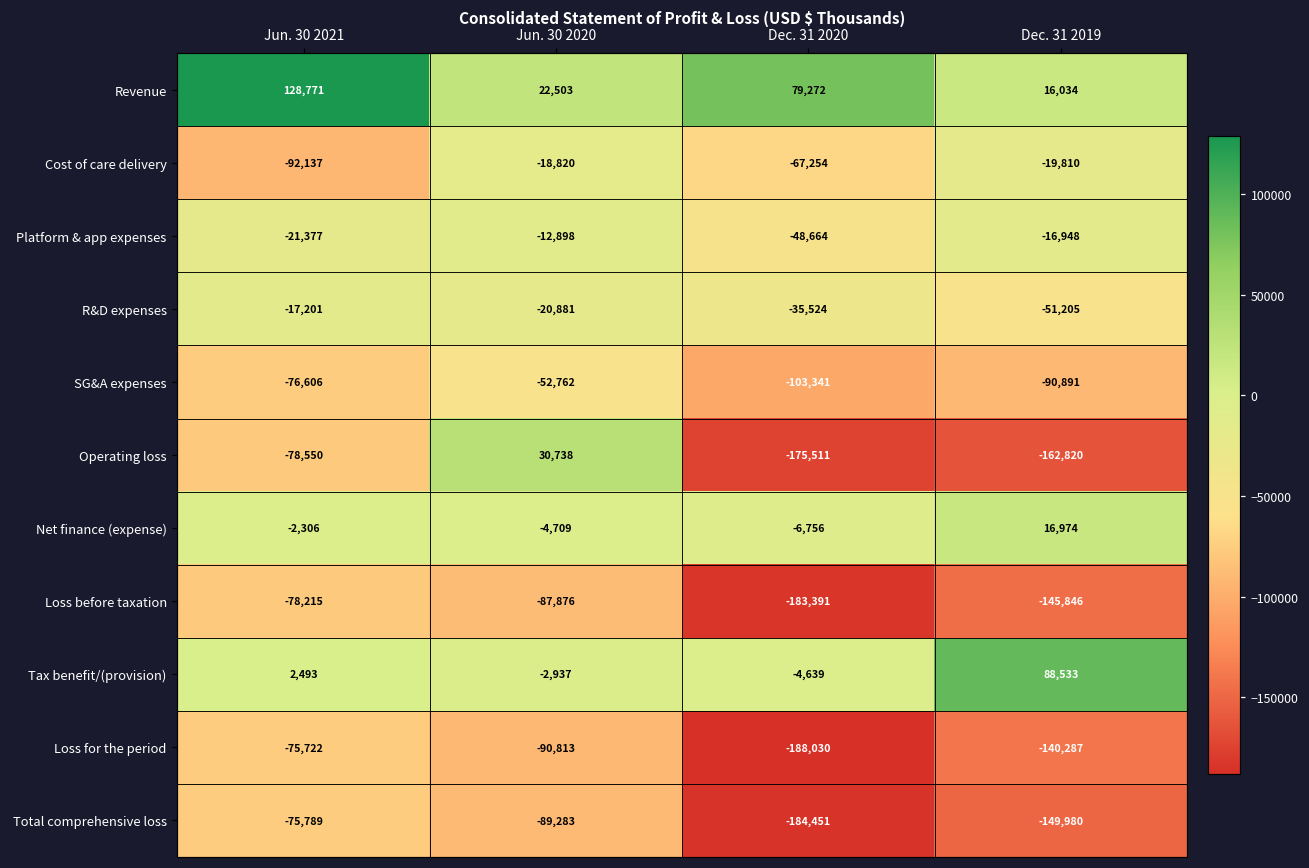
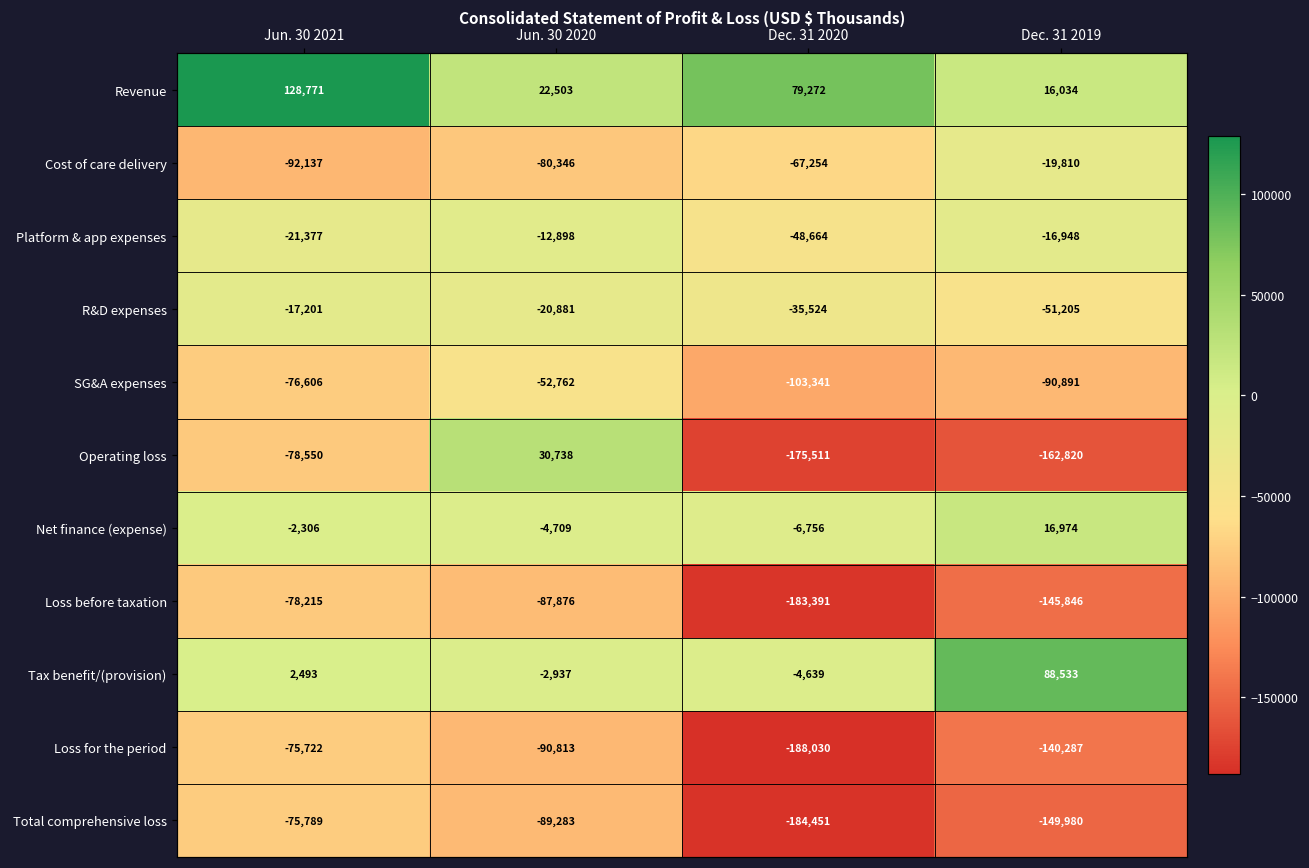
  {
    "Revenue": {
      "Jun. 30 2021": "128,771",
      "Jun. 30 2020": "22,503",
      "Dec. 31 2020": "79,272",
      "Dec. 31 2019": "16,034"
    },
    "Cost of care delivery": {
      "Jun. 30 2021": "-92,137",
-     "Jun. 30 2020": "-18,820",
+     "Jun. 30 2020": "-80,346",
      "Dec. 31 2020": "-67,254",
      "Dec. 31 2019": "-19,810"
    },
    "Platform & app expenses": {
      "Jun. 30 2021": "-21,377",
      "Jun. 30 2020": "-12,898",
      "Dec. 31 2020": "-48,664",
      "Dec. 31 2019": "-16,948"
    },
    "R&D expenses": {
      "Jun. 30 2021": "-17,201",
      "Jun. 30 2020": "-20,881",
      "Dec. 31 2020": "-35,524",
      "Dec. 31 2019": "-51,205"
    },
    "SG&A expenses": {
      "Jun. 30 2021": "-76,606",
      "Jun. 30 2020": "-52,762",
      "Dec. 31 2020": "-103,341",
      "Dec. 31 2019": "-90,891"
    },
    "Operating loss": {
      "Jun. 30 2021": "-78,550",
      "Jun. 30 2020": "30,738",
      "Dec. 31 2020": "-175,511",
      "Dec. 31 2019": "-162,820"
    },
    "Net finance (expense)": {
      "Jun. 30 2021": "-2,306",
      "Jun. 30 2020": "-4,709",
      "Dec. 31 2020": "-6,756",
      "Dec. 31 2019": "16,974"
    },
    "Loss before taxation": {
      "Jun. 30 2021": "-78,215",
      "Jun. 30 2020": "-87,876",
      "Dec. 31 2020": "-183,391",
      "Dec. 31 2019": "-145,846"
    },
    "Tax benefit/(provision)": {
      "Jun. 30 2021": "2,493",
      "Jun. 30 2020": "-2,937",
      "Dec. 31 2020": "-4,639",
      "Dec. 31 2019": "88,533"
    },
    "Loss for the period": {
      "Jun. 30 2021": "-75,722",
      "Jun. 30 2020": "-90,813",
      "Dec. 31 2020": "-188,030",
      "Dec. 31 2019": "-140,287"
    },
    "Total comprehensive loss": {
      "Jun. 30 2021": "-75,789",
      "Jun. 30 2020": "-89,283",
      "Dec. 31 2020": "-184,451",
      "Dec. 31 2019": "-149,980"
    }
  }
